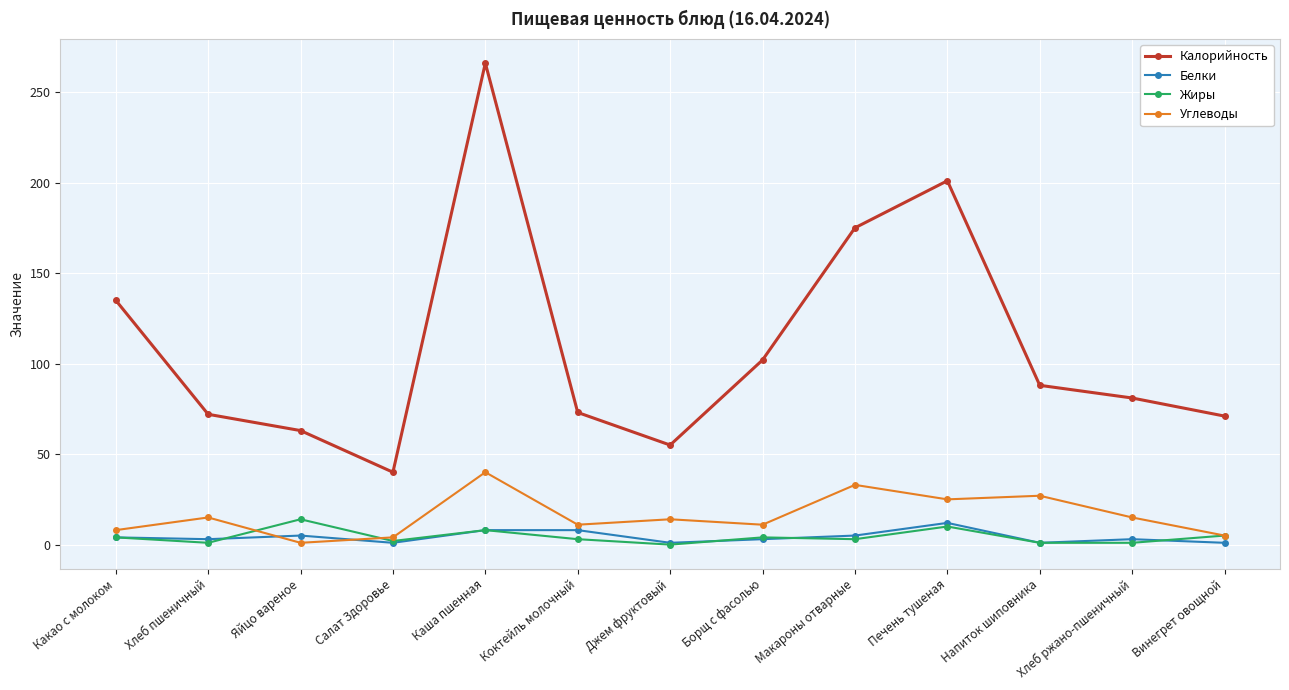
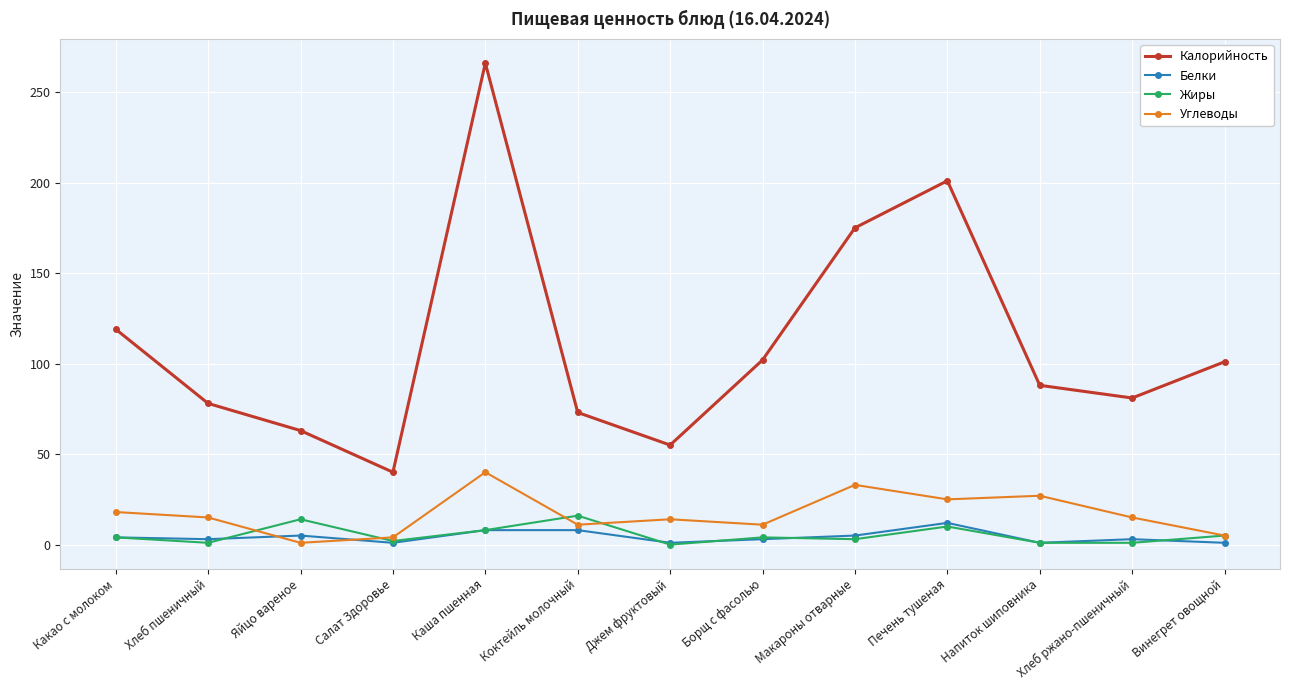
  {
    "Калорийность": {
-     "Какао с молоком": 135,
-     "Хлеб пшеничный": 72,
+     "Какао с молоком": 119,
+     "Хлеб пшеничный": 78,
      "Яйцо вареное": 63,
      "Салат Здоровье": 40,
      "Каша пшенная": 266,
      "Коктейль молочный": 73,
      "Джем фруктовый": 55,
      "Борщ с фасолью": 102,
      "Макароны отварные": 175,
      "Печень тушеная": 201,
      "Напиток шиповника": 88,
      "Хлеб ржано-пшеничный": 81,
-     "Винегрет овощной": 71
+     "Винегрет овощной": 101
    },
    "Белки": {
      "Хлеб пшеничный": 3,
      "Яйцо вареное": 5,
      "Коктейль молочный": 8,
      "Макароны отварные": 5,
      "Печень тушеная": 12,
      "Хлеб ржано-пшеничный": 3,
      "Винегрет овощной": 1
    },
    "Жиры": {
      "Хлеб пшеничный": 1,
      "Яйцо вареное": 14,
-     "Коктейль молочный": 3,
+     "Коктейль молочный": 16,
      "Макароны отварные": 3,
      "Печень тушеная": 10,
      "Хлеб ржано-пшеничный": 1
    },
    "Углеводы": {
-     "Какао с молоком": 8,
+     "Какао с молоком": 18,
      "Хлеб пшеничный": 15,
      "Яйцо вареное": 1,
      "Салат Здоровье": 4,
      "Каша пшенная": 40,
      "Коктейль молочный": 11,
      "Джем фруктовый": 14,
      "Борщ с фасолью": 11,
      "Макароны отварные": 33,
      "Печень тушеная": 25,
      "Напиток шиповника": 27,
      "Хлеб ржано-пшеничный": 15
    }
  }
